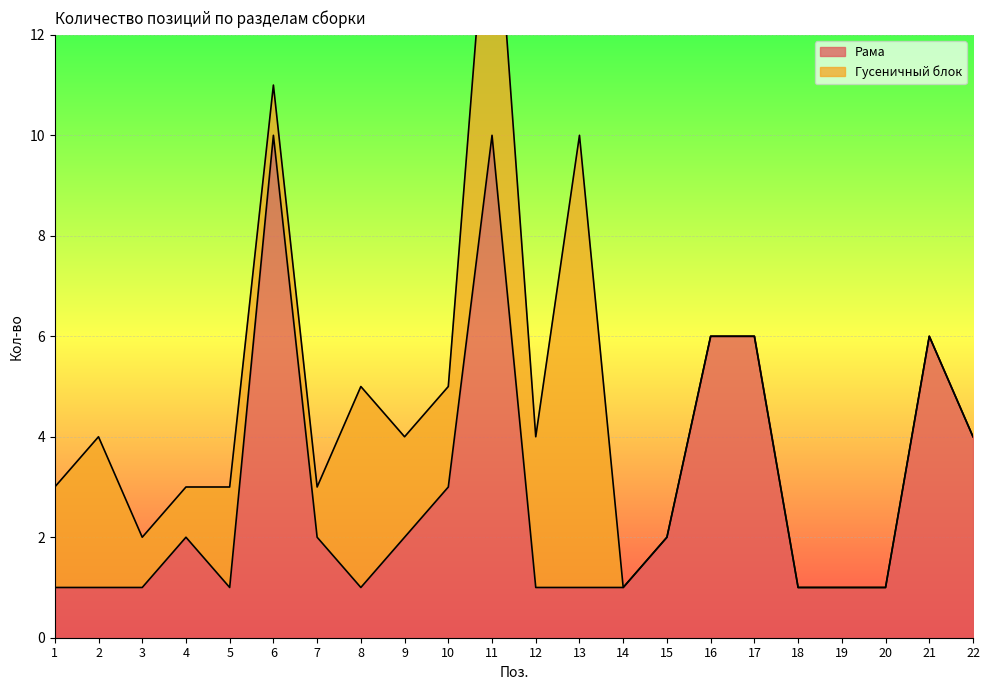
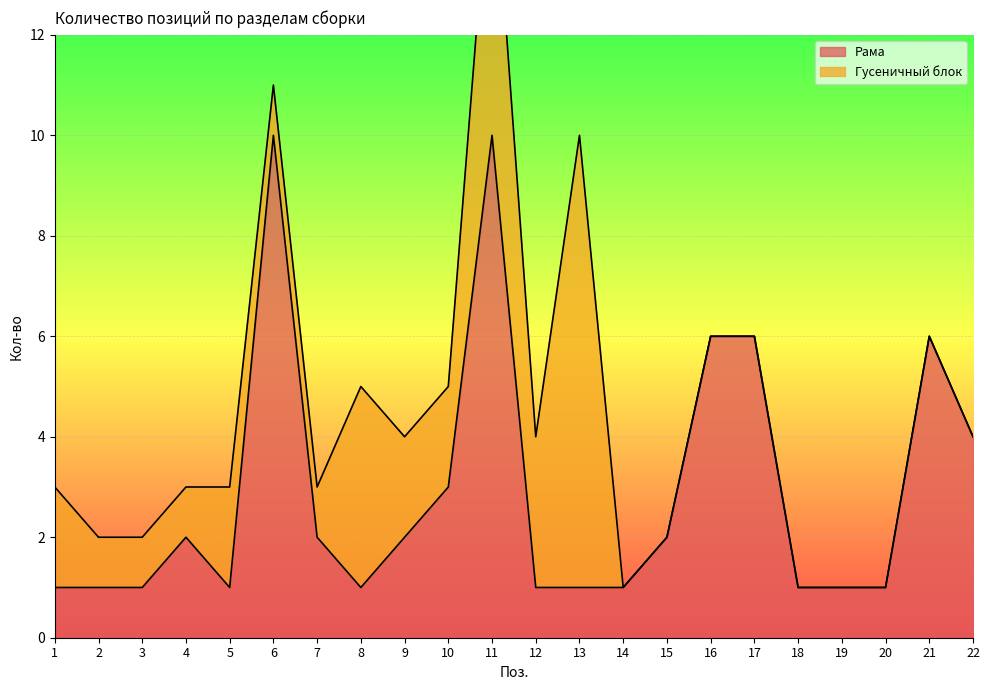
  {
    "Рама": {
      "1": 1,
      "2": 1,
      "3": 1,
      "4": 2,
      "5": 1,
      "6": 10,
      "7": 2,
      "8": 1,
      "9": 2,
      "10": 3,
      "11": 10,
      "12": 1,
      "13": 1
    },
    "Гусеничный блок": {
      "1": 2,
-     "2": 3,
+     "2": 1,
      "3": 1,
      "4": 1,
      "5": 2,
      "6": 1,
      "7": 1,
      "8": 4,
      "9": 2,
      "10": 2,
      "12": 3,
      "13": 9
    }
  }
